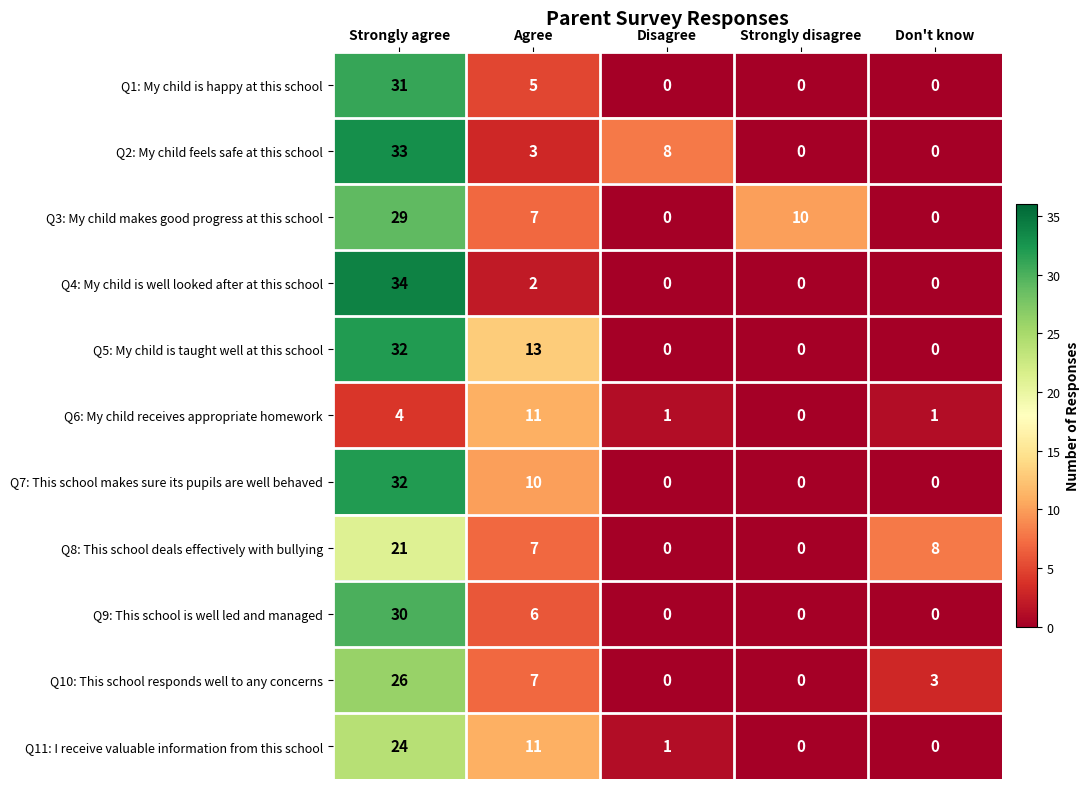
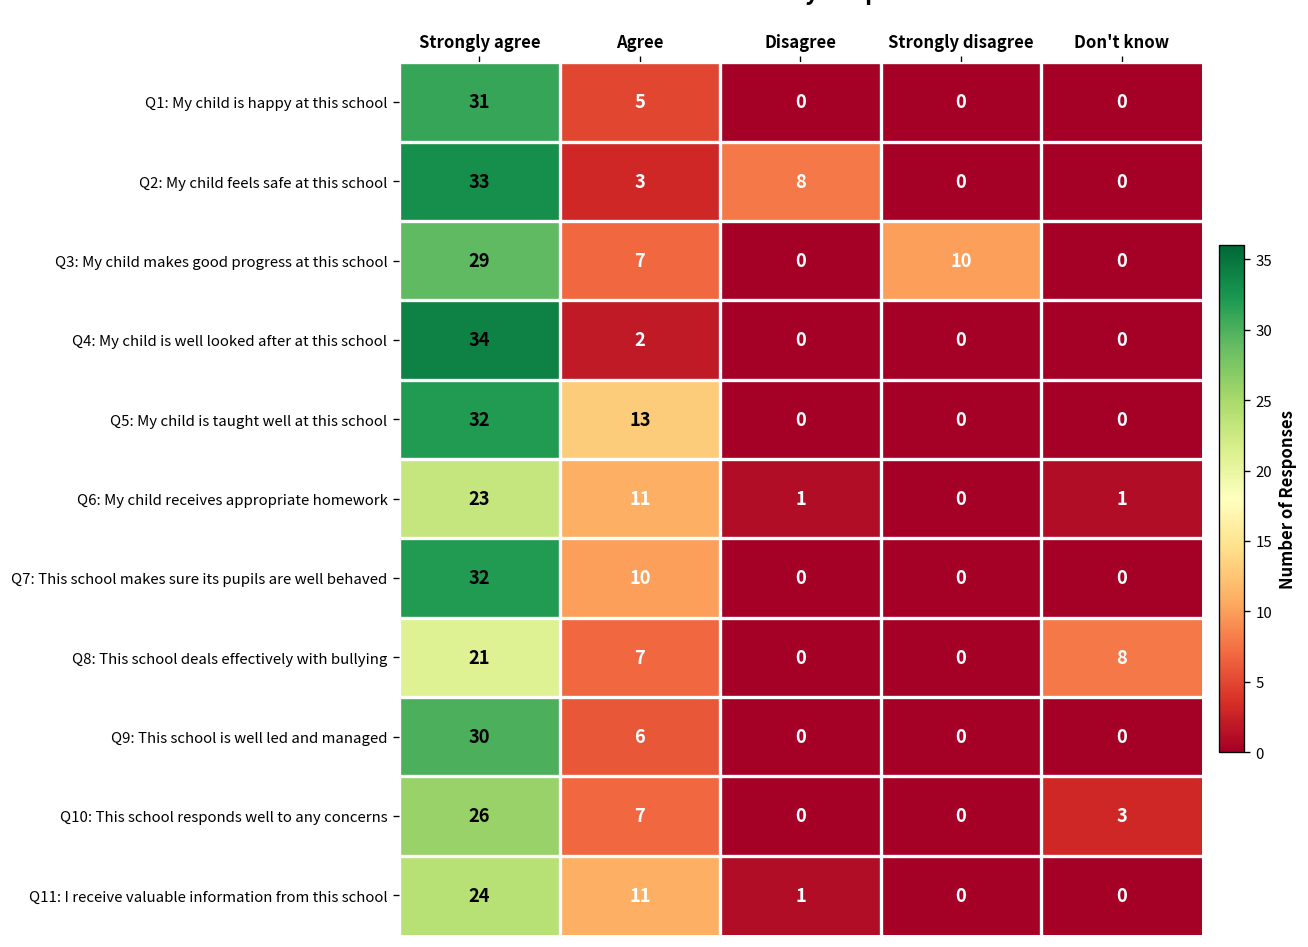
  {
    "Q1: My child is happy at this school": {
      "Strongly agree": 31,
      "Agree": 5,
      "Disagree": 0,
      "Strongly disagree": 0,
      "Don't know": 0
    },
    "Q2: My child feels safe at this school": {
      "Strongly agree": 33,
      "Agree": 3,
      "Disagree": 8,
      "Strongly disagree": 0,
      "Don't know": 0
    },
    "Q3: My child makes good progress at this school": {
      "Strongly agree": 29,
      "Agree": 7,
      "Disagree": 0,
      "Strongly disagree": 10,
      "Don't know": 0
    },
    "Q4: My child is well looked after at this school": {
      "Strongly agree": 34,
      "Agree": 2,
      "Disagree": 0,
      "Strongly disagree": 0,
      "Don't know": 0
    },
    "Q5: My child is taught well at this school": {
      "Strongly agree": 32,
      "Agree": 13,
      "Disagree": 0,
      "Strongly disagree": 0,
      "Don't know": 0
    },
    "Q6: My child receives appropriate homework": {
-     "Strongly agree": 4,
+     "Strongly agree": 23,
      "Agree": 11,
      "Disagree": 1,
      "Strongly disagree": 0,
      "Don't know": 1
    },
    "Q7: This school makes sure its pupils are well behaved": {
      "Strongly agree": 32,
      "Agree": 10,
      "Disagree": 0,
      "Strongly disagree": 0,
      "Don't know": 0
    },
    "Q8: This school deals effectively with bullying": {
      "Strongly agree": 21,
      "Agree": 7,
      "Disagree": 0,
      "Strongly disagree": 0,
      "Don't know": 8
    },
    "Q9: This school is well led and managed": {
      "Strongly agree": 30,
      "Agree": 6,
      "Disagree": 0,
      "Strongly disagree": 0,
      "Don't know": 0
    },
    "Q10: This school responds well to any concerns": {
      "Strongly agree": 26,
      "Agree": 7,
      "Disagree": 0,
      "Strongly disagree": 0,
      "Don't know": 3
    },
    "Q11: I receive valuable information from this school": {
      "Strongly agree": 24,
      "Agree": 11,
      "Disagree": 1,
      "Strongly disagree": 0,
      "Don't know": 0
    }
  }
